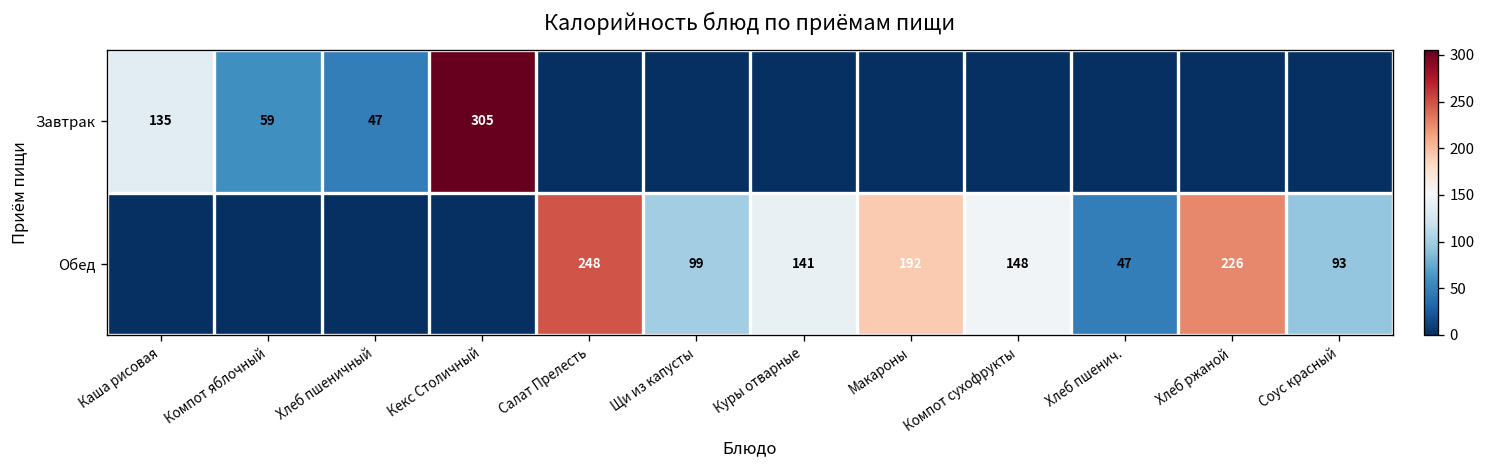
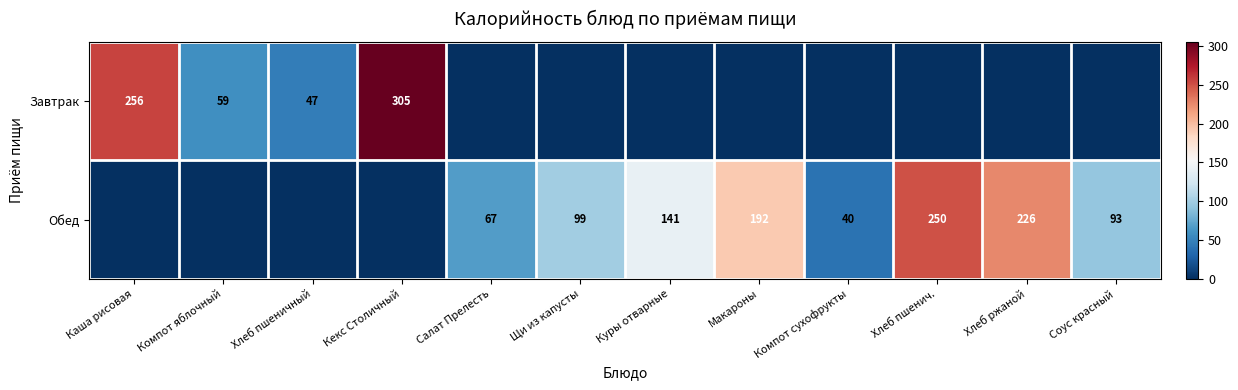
  {
    "Завтрак": {
-     "Каша рисовая": 135,
+     "Каша рисовая": 256,
      "Компот яблочный": 59,
      "Хлеб пшеничный": 47,
      "Кекс Столичный": 305
    },
    "Обед": {
-     "Салат Прелесть": 248,
+     "Салат Прелесть": 67,
      "Щи из капусты": 99,
      "Куры отварные": 141,
      "Макароны": 192,
-     "Компот сухофрукты": 148,
-     "Хлеб пшенич.": 47,
+     "Компот сухофрукты": 40,
+     "Хлеб пшенич.": 250,
      "Хлеб ржаной": 226,
      "Соус красный": 93
    }
  }
